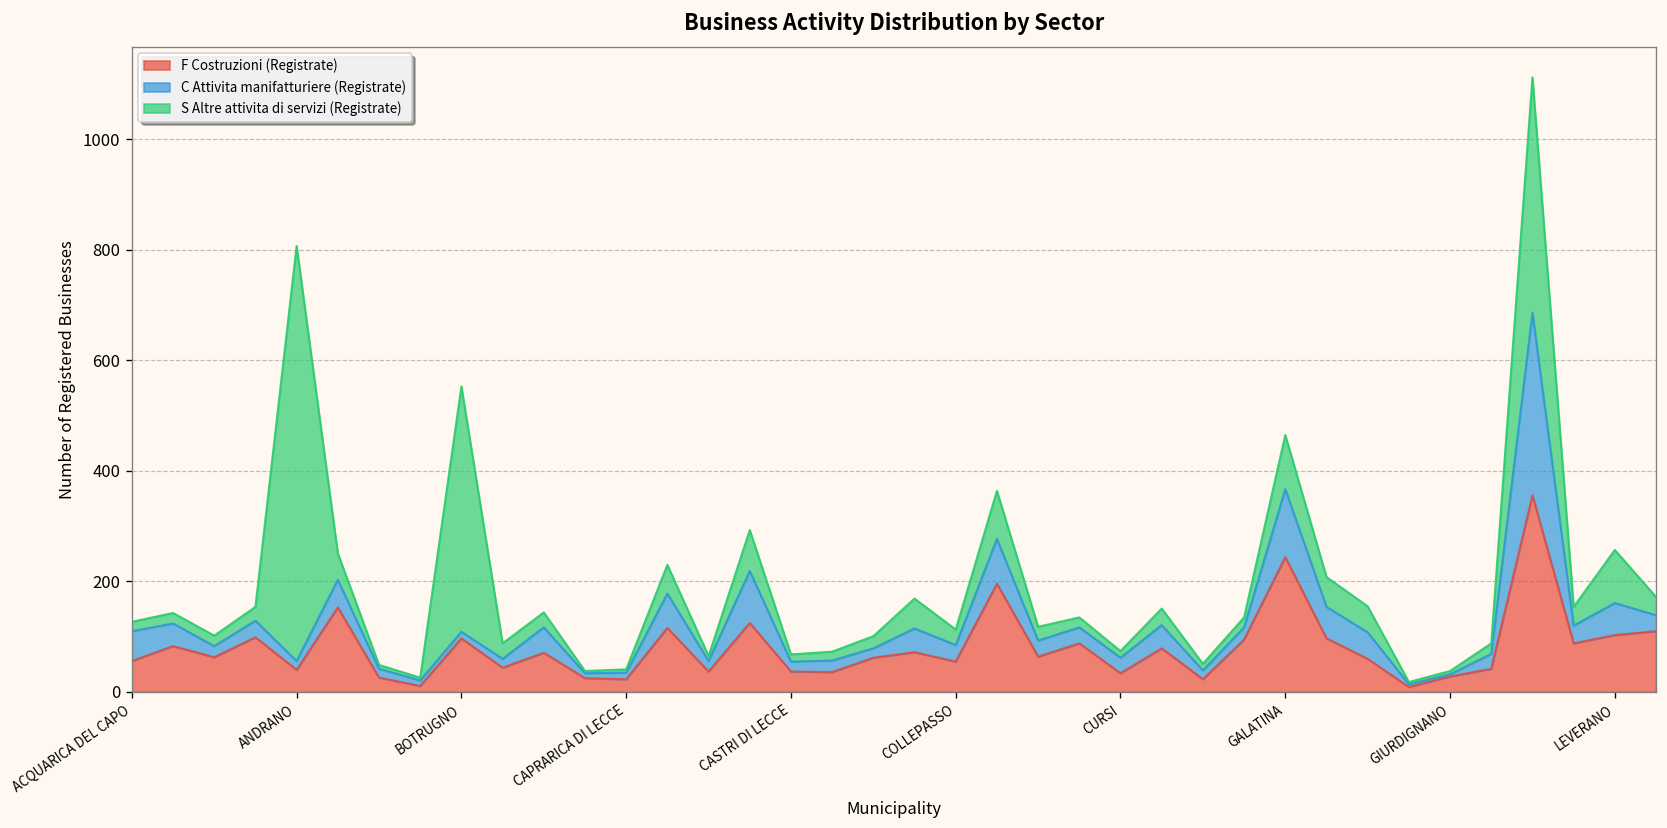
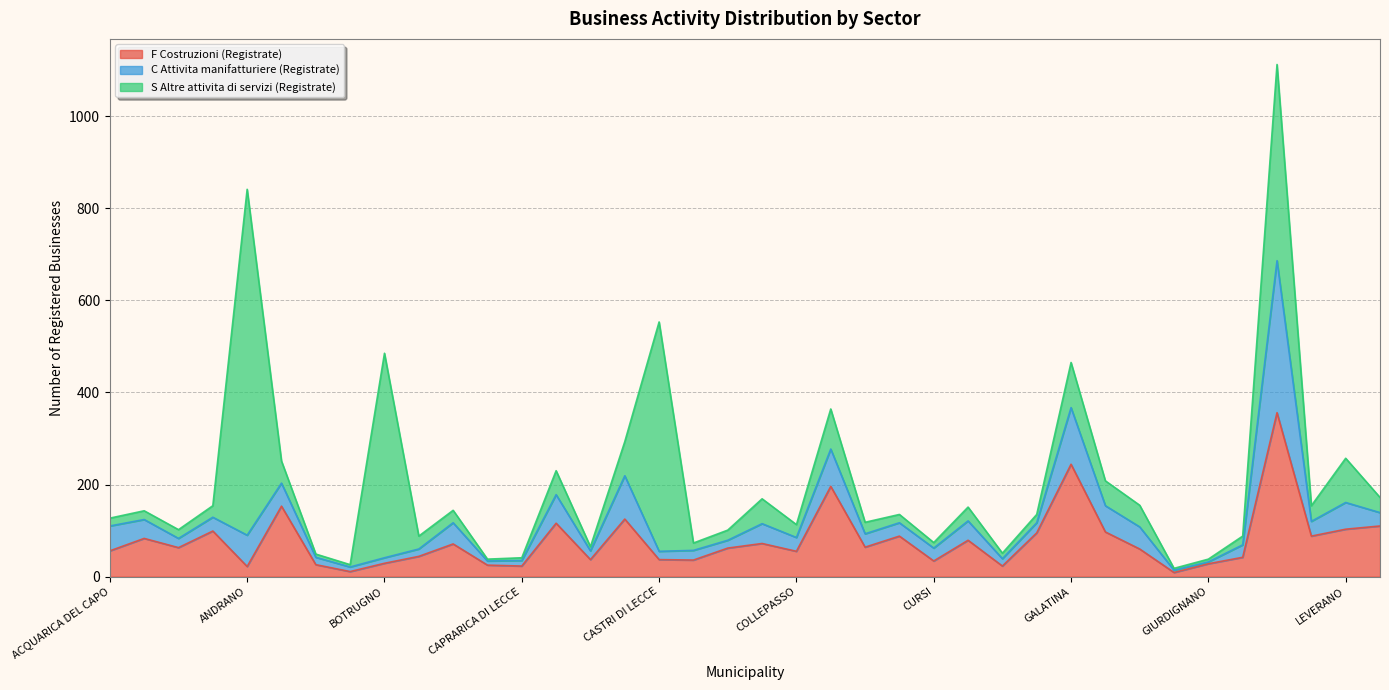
  {
    "F Costruzioni (Registrate)": {
      "ACQUARICA DEL CAPO": 60,
-     "ANDRANO": 40,
-     "BOTRUGNO": 100,
+     "ANDRANO": 20,
+     "BOTRUGNO": 30,
      "CAPRARICA DI LECCE": 20,
      "CASTRI DI LECCE": 40,
      "COLLEPASSO": 60,
      "CURSI": 30,
      "GALATINA": 240,
      "LEVERANO": 100
    },
    "C Attivita manifatturiere (Registrate)": {
      "ACQUARICA DEL CAPO": 50,
-     "ANDRANO": 20,
+     "ANDRANO": 70,
      "BOTRUGNO": 10,
      "CAPRARICA DI LECCE": 10,
      "CASTRI DI LECCE": 20,
      "COLLEPASSO": 30,
      "CURSI": 30,
      "GALATINA": 120,
      "LEVERANO": 60
    },
    "S Altre attivita di servizi (Registrate)": {
      "ACQUARICA DEL CAPO": 20,
      "ANDRANO": 750,
      "BOTRUGNO": 440,
      "CAPRARICA DI LECCE": 10,
-     "CASTRI DI LECCE": 10,
+     "CASTRI DI LECCE": 500,
      "COLLEPASSO": 30,
      "CURSI": 10,
      "GALATINA": 100,
      "GIURDIGNANO": 10,
      "LEVERANO": 100
    }
  }
